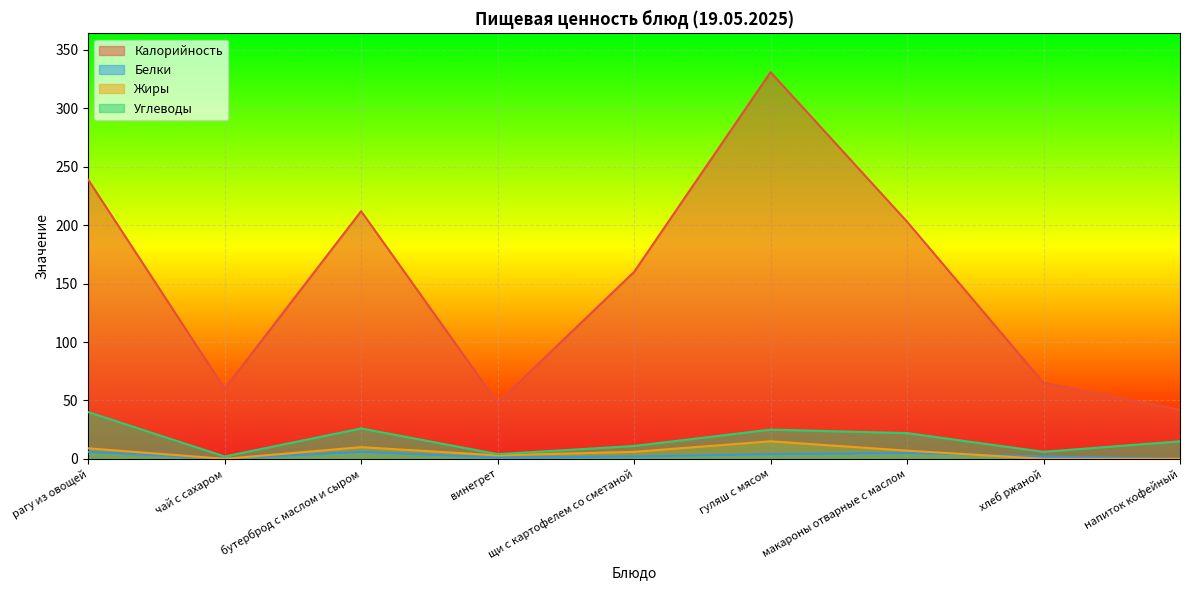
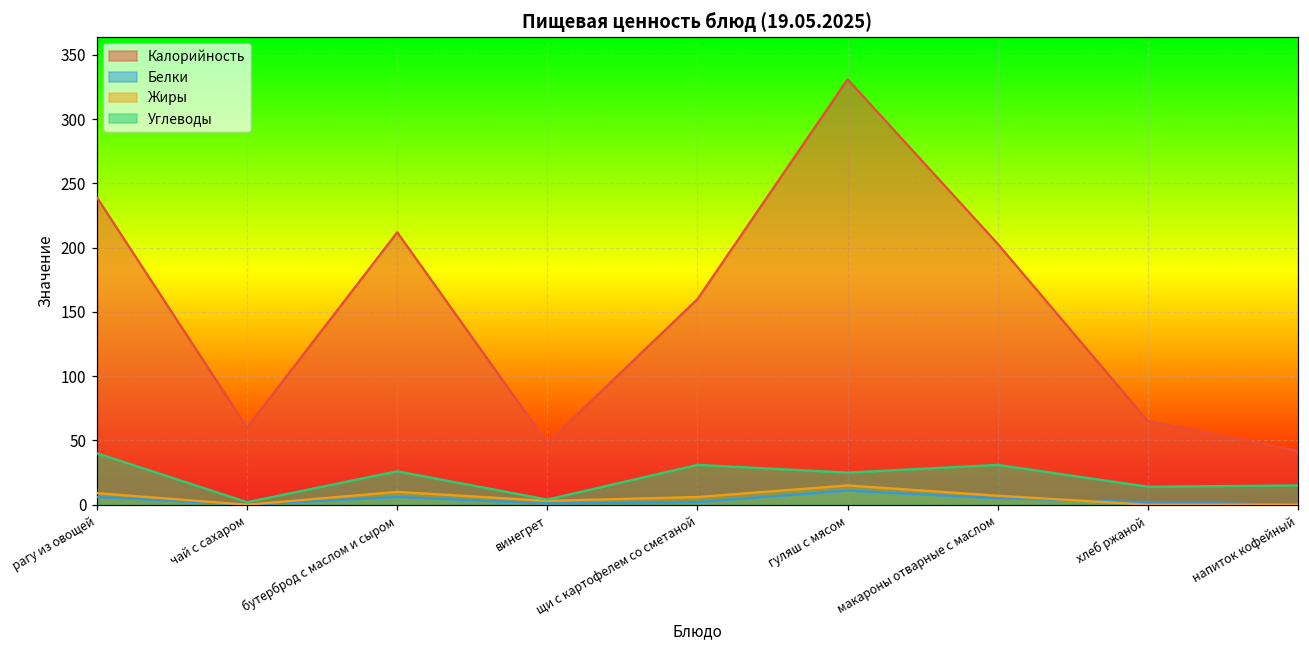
  {
    "Калорийность": {
      "рагу из овощей": 239,
      "чай с сахаром": 60,
      "бутерброд с маслом и сыром": 212,
      "винегрет": 48,
      "щи с картофелем со сметаной": 160,
      "гуляш с мясом": 331,
      "макароны отварные с маслом": 203,
      "хлеб ржаной": 65,
      "напиток кофейный": 42
    },
    "Белки": {
      "рагу из овощей": 6,
      "бутерброд с маслом и сыром": 6,
      "щи с картофелем со сметаной": 2,
-     "гуляш с мясом": 4
+     "гуляш с мясом": 11
    },
    "Жиры": {
      "рагу из овощей": 9,
      "бутерброд с маслом и сыром": 10,
      "щи с картофелем со сметаной": 6,
      "гуляш с мясом": 15
    },
    "Углеводы": {
      "рагу из овощей": 40,
      "бутерброд с маслом и сыром": 26,
-     "щи с картофелем со сметаной": 11,
+     "щи с картофелем со сметаной": 31,
      "гуляш с мясом": 25,
-     "макароны отварные с маслом": 22,
-     "хлеб ржаной": 6,
+     "макароны отварные с маслом": 31,
+     "хлеб ржаной": 14,
      "напиток кофейный": 15
    }
  }
